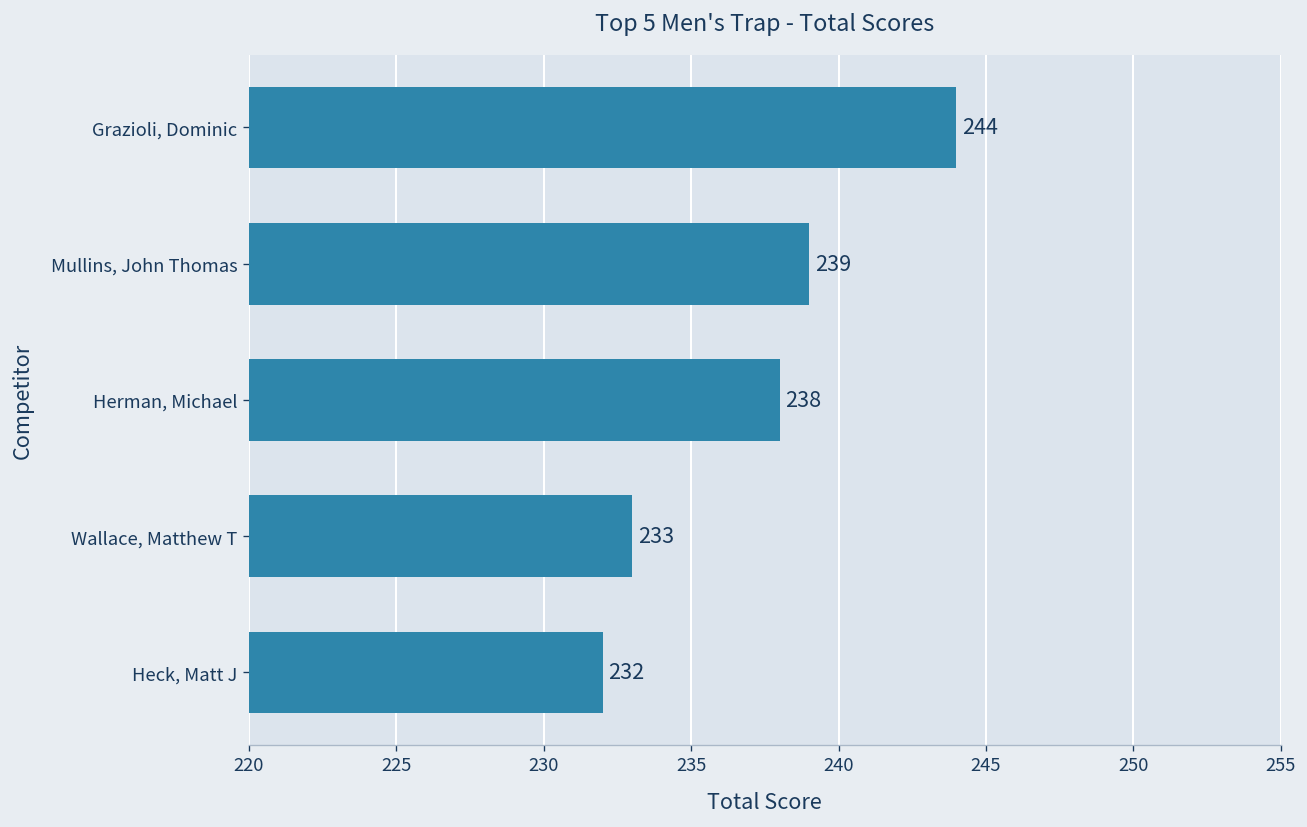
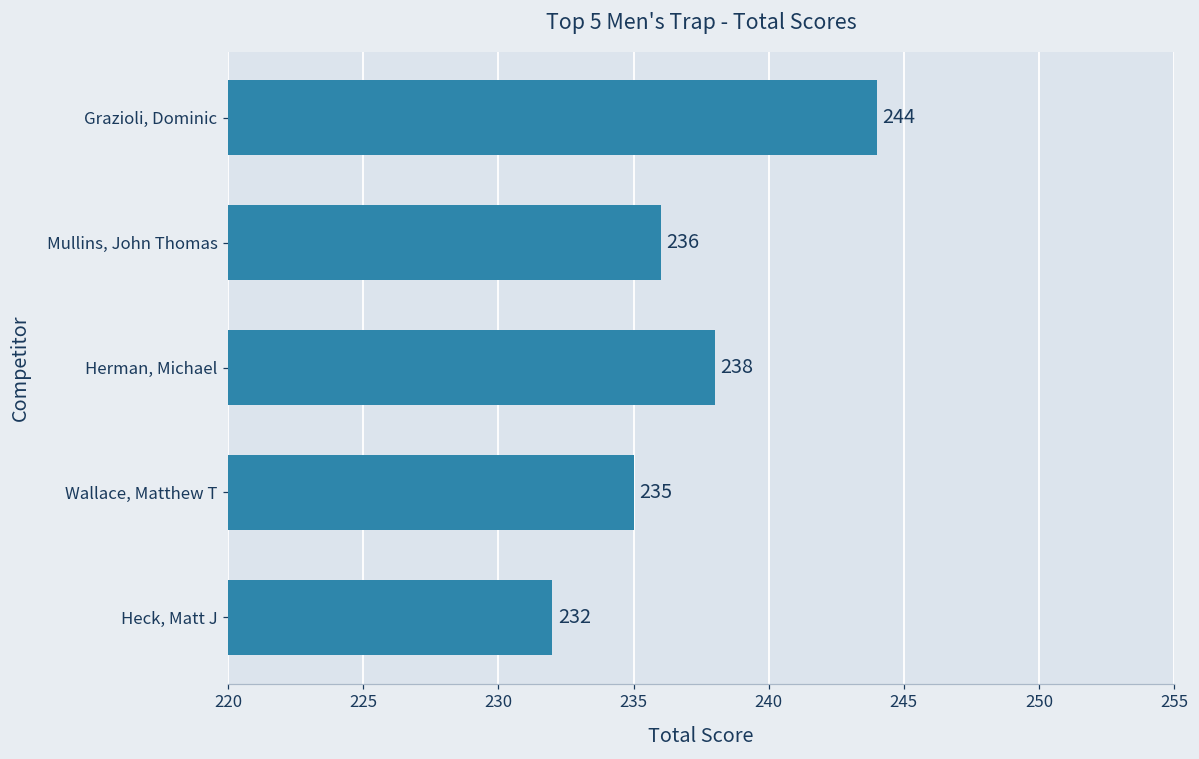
  {
    "Grazioli, Dominic": 244,
-   "Mullins, John Thomas": 239,
+   "Mullins, John Thomas": 236,
    "Herman, Michael": 238,
-   "Wallace, Matthew T": 233,
+   "Wallace, Matthew T": 235,
    "Heck, Matt J": 232
  }
